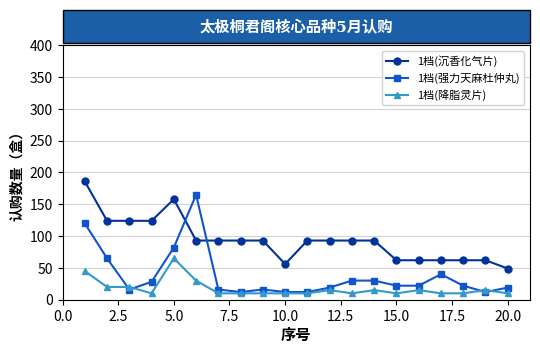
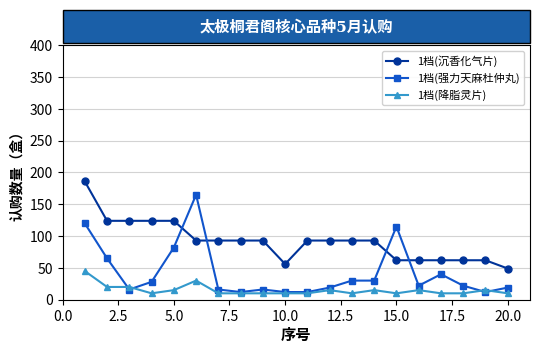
  {
    "1档(沉香化气片)": {
-     "5.0": 160,
+     "5.0": 120,
      "10.0": 60,
      "15.0": 60,
      "20.0": 50
    },
    "1档(强力天麻杜仲丸)": {
      "5.0": 80,
-     "15.0": 20,
+     "15.0": 120,
      "20.0": 20
    },
    "1档(降脂灵片)": {
-     "5.0": 70,
+     "5.0": 20,
      "15.0": 10,
      "20.0": 10
    }
  }
